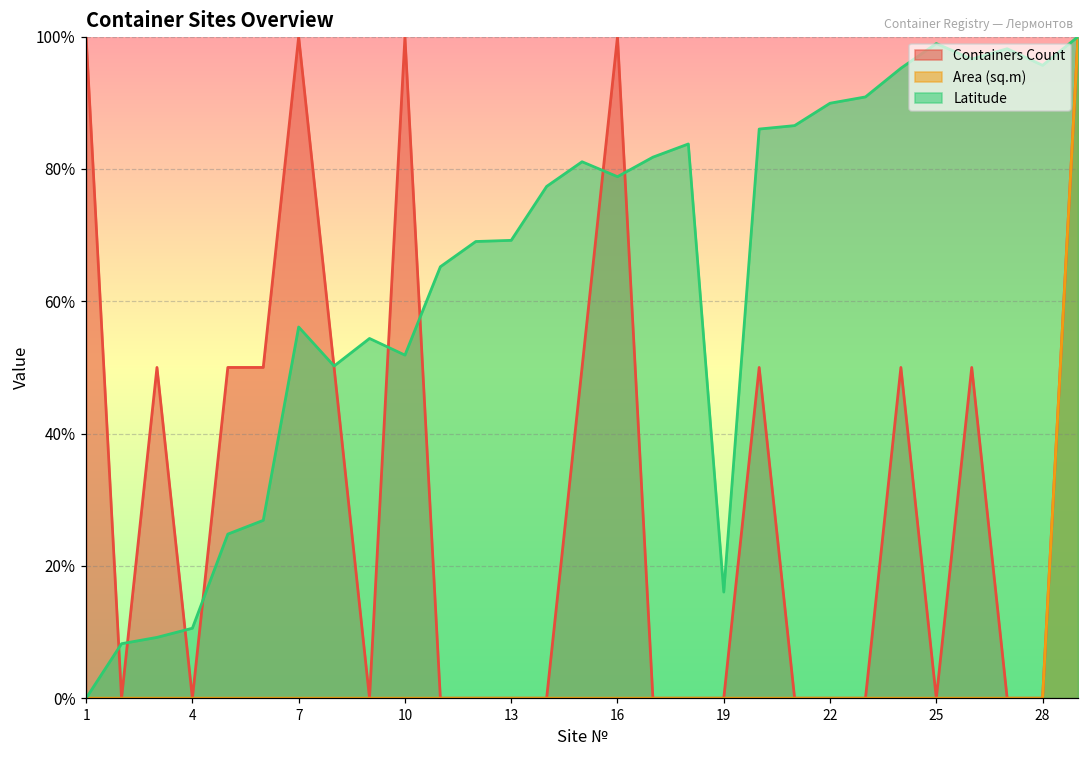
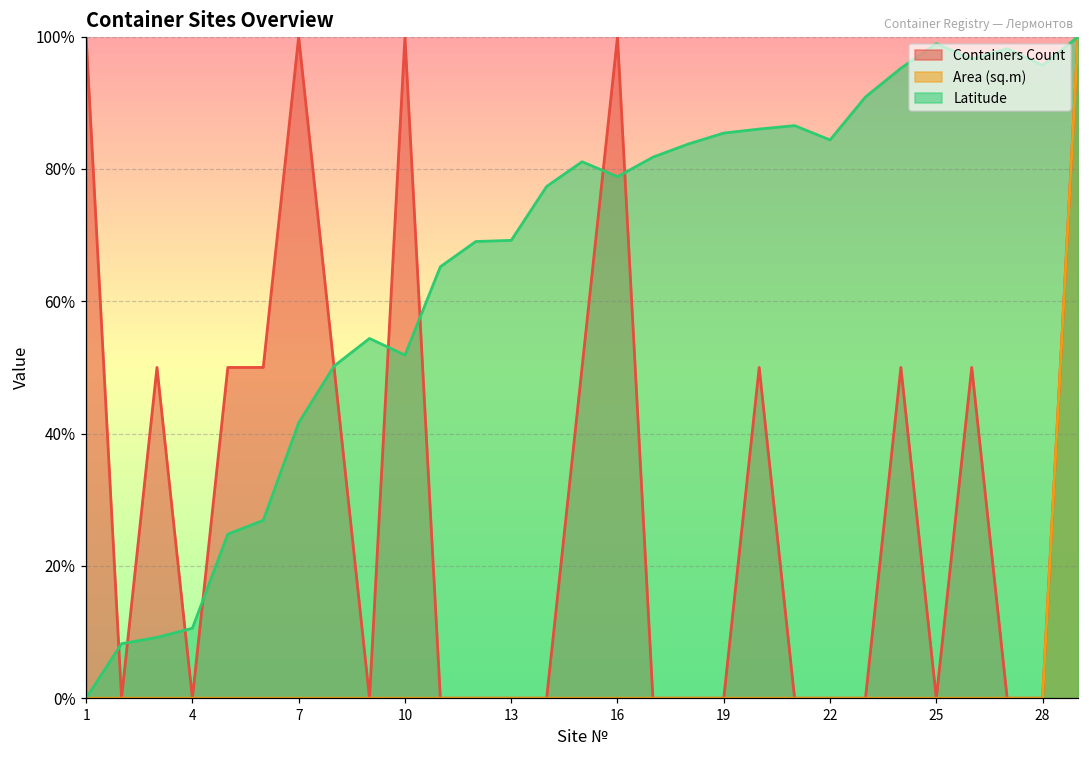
  {
    "Containers Count": {
      "1": "100%",
      "7": "100%",
      "10": "100%",
      "16": "100%"
    },
    "Area (sq.m)": {
      "7": "0%",
      "10": "0%",
      "16": "0%"
    },
    "Latitude": {
      "4": "11%",
-     "7": "56%",
+     "7": "42%",
      "10": "52%",
      "13": "69%",
      "16": "79%",
-     "19": "16%",
-     "22": "90%"
+     "19": "85%",
+     "22": "84%"
    }
  }
